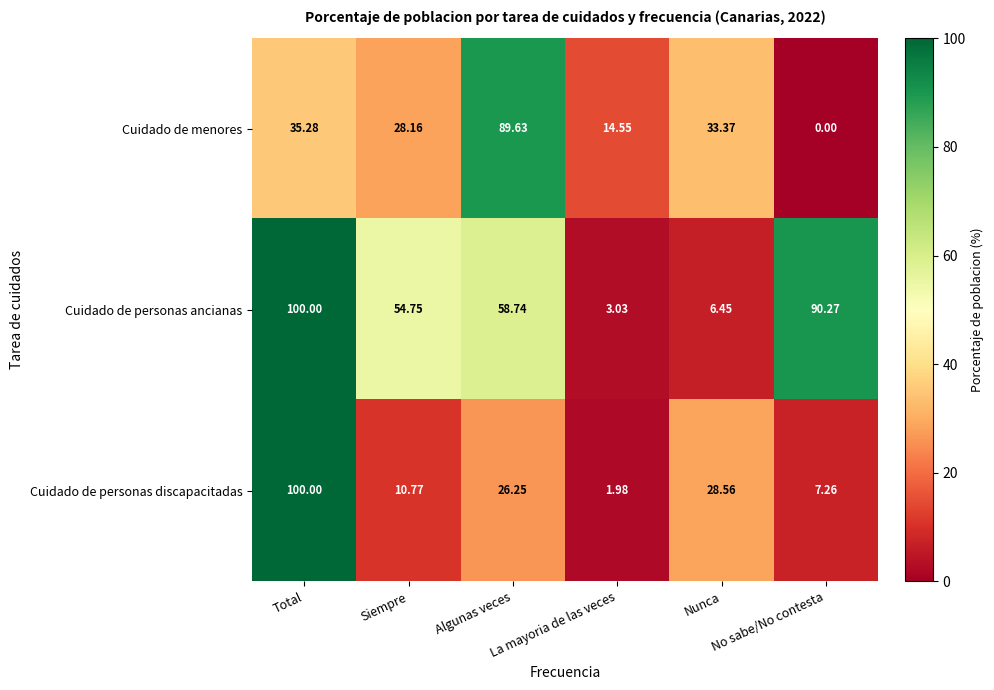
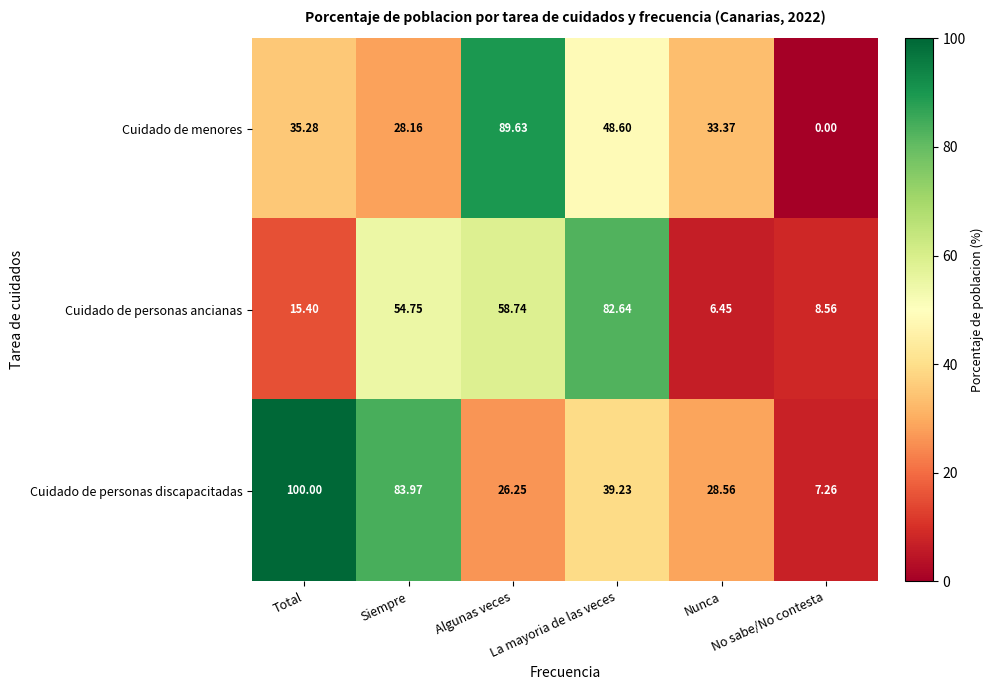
  {
    "Cuidado de menores": {
      "Total": 35.28,
      "Siempre": 28.16,
      "Algunas veces": 89.63,
-     "La mayoria de las veces": 14.55,
+     "La mayoria de las veces": 48.60,
      "Nunca": 33.37,
      "No sabe/No contesta": 0.00
    },
    "Cuidado de personas ancianas": {
-     "Total": 100.00,
+     "Total": 15.40,
      "Siempre": 54.75,
      "Algunas veces": 58.74,
-     "La mayoria de las veces": 3.03,
+     "La mayoria de las veces": 82.64,
      "Nunca": 6.45,
-     "No sabe/No contesta": 90.27
+     "No sabe/No contesta": 8.56
    },
    "Cuidado de personas discapacitadas": {
      "Total": 100.00,
-     "Siempre": 10.77,
+     "Siempre": 83.97,
      "Algunas veces": 26.25,
-     "La mayoria de las veces": 1.98,
+     "La mayoria de las veces": 39.23,
      "Nunca": 28.56,
      "No sabe/No contesta": 7.26
    }
  }
